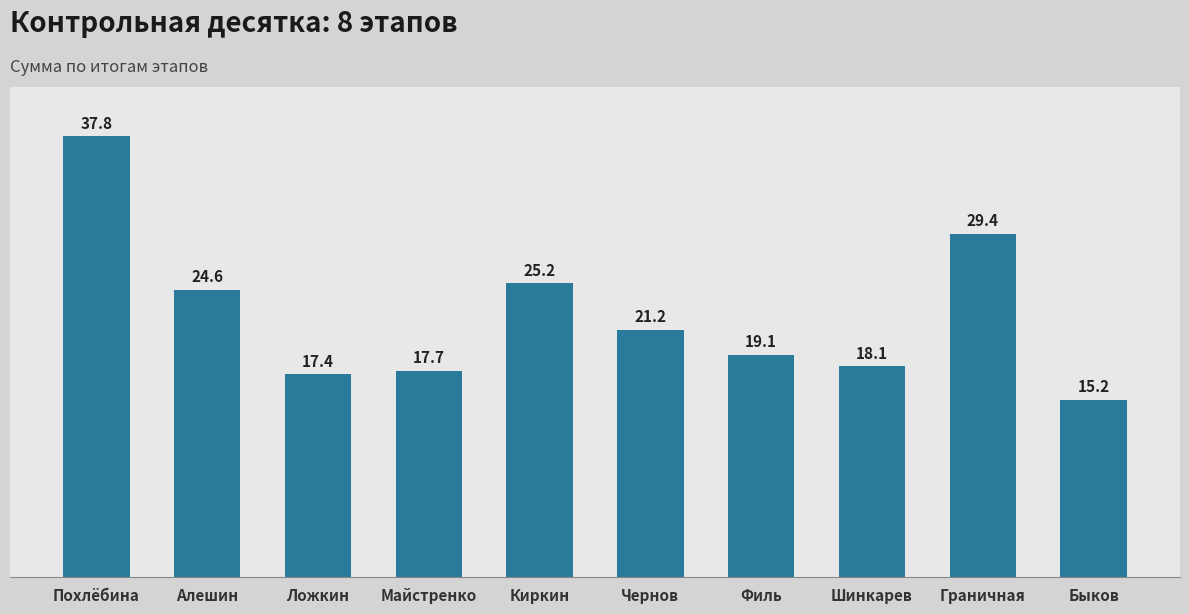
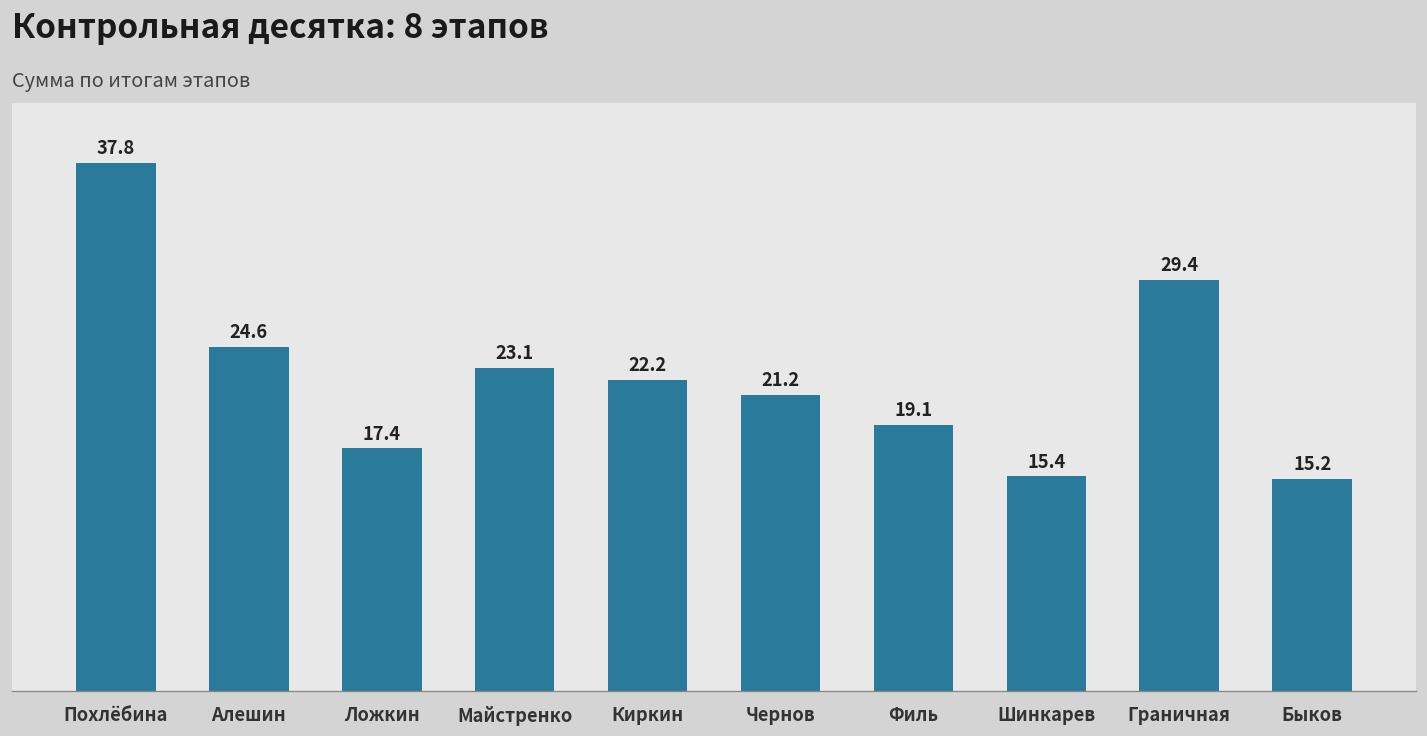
  {
    "Похлёбина": 37.8,
    "Алешин": 24.6,
    "Ложкин": 17.4,
-   "Майстренко": 17.7,
-   "Киркин": 25.2,
+   "Майстренко": 23.1,
+   "Киркин": 22.2,
    "Чернов": 21.2,
    "Филь": 19.1,
-   "Шинкарев": 18.1,
+   "Шинкарев": 15.4,
    "Граничная": 29.4,
    "Быков": 15.2
  }
